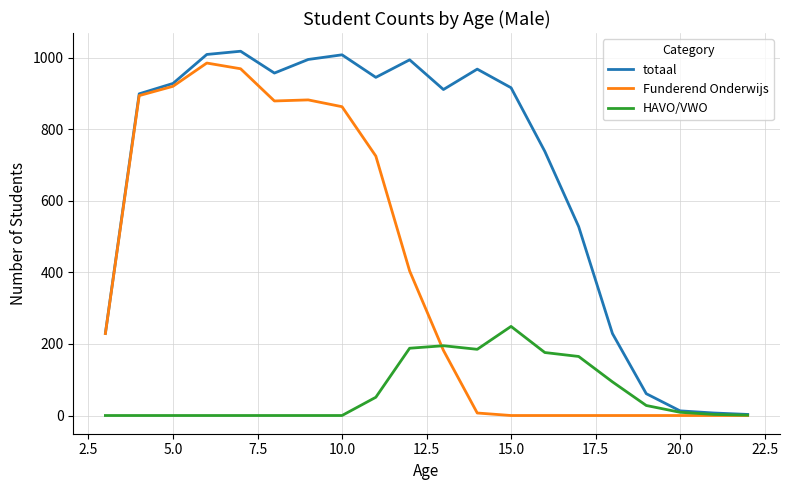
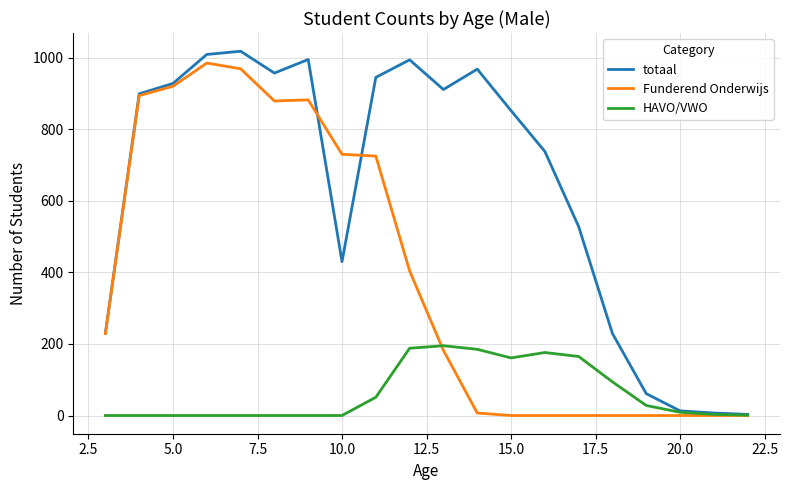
  {
    "totaal": {
      "5.0": 930,
-     "10.0": 1010,
-     "15.0": 920
+     "10.0": 430,
+     "15.0": 850
    },
    "Funderend Onderwijs": {
      "5.0": 920,
-     "10.0": 860,
+     "10.0": 730,
      "15.0": 0,
      "20.0": 0
    },
    "HAVO/VWO": {
      "5.0": 0,
      "10.0": 0,
-     "15.0": 250
+     "15.0": 160
    }
  }
